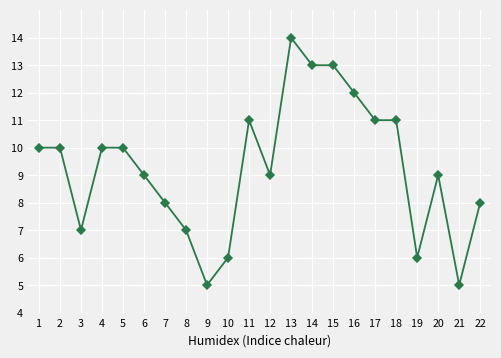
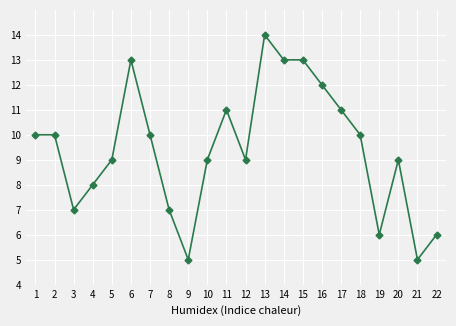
  {
    "1": 10,
    "2": 10,
    "3": 7,
-   "4": 10,
-   "5": 10,
-   "6": 9,
-   "7": 8,
+   "4": 8,
+   "5": 9,
+   "6": 13,
+   "7": 10,
    "8": 7,
    "9": 5,
-   "10": 6,
+   "10": 9,
    "11": 11,
    "12": 9,
    "13": 14,
    "14": 13,
    "15": 13,
    "16": 12,
    "17": 11,
-   "18": 11,
+   "18": 10,
    "19": 6,
    "20": 9,
    "21": 5,
-   "22": 8
+   "22": 6
  }
